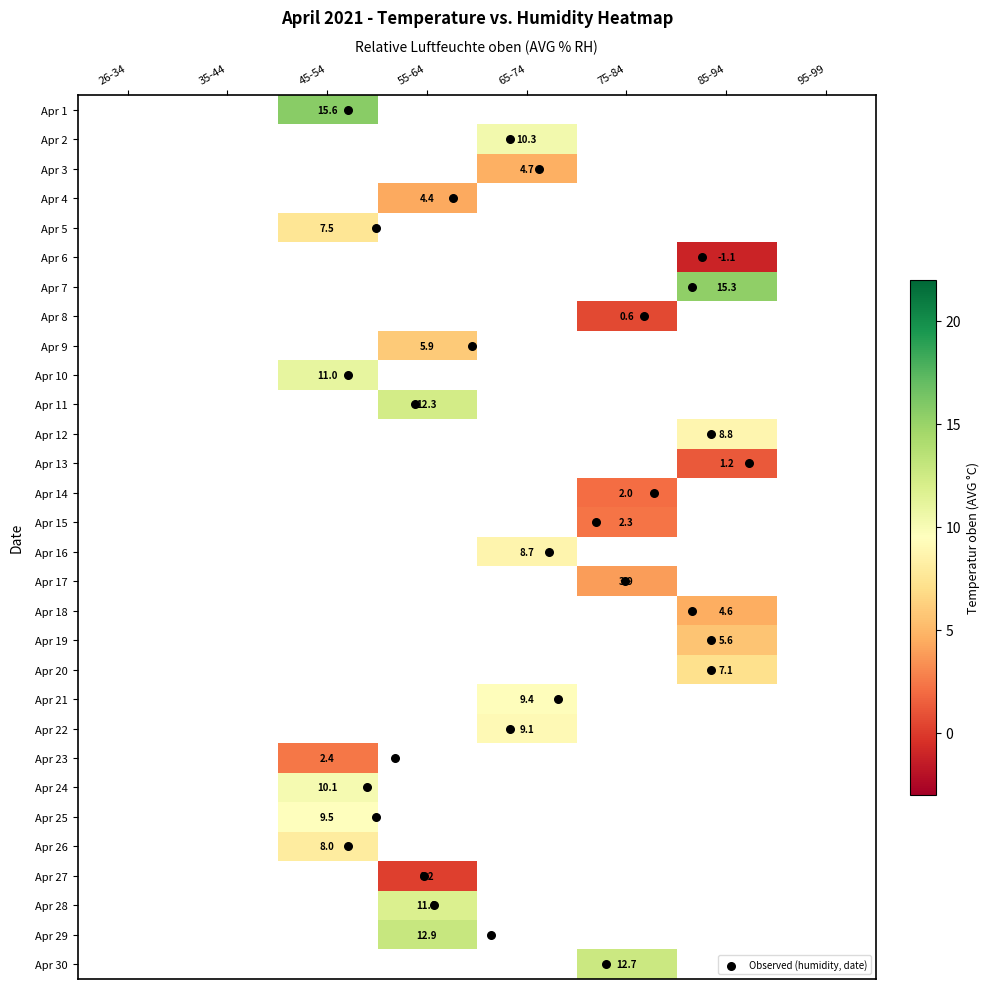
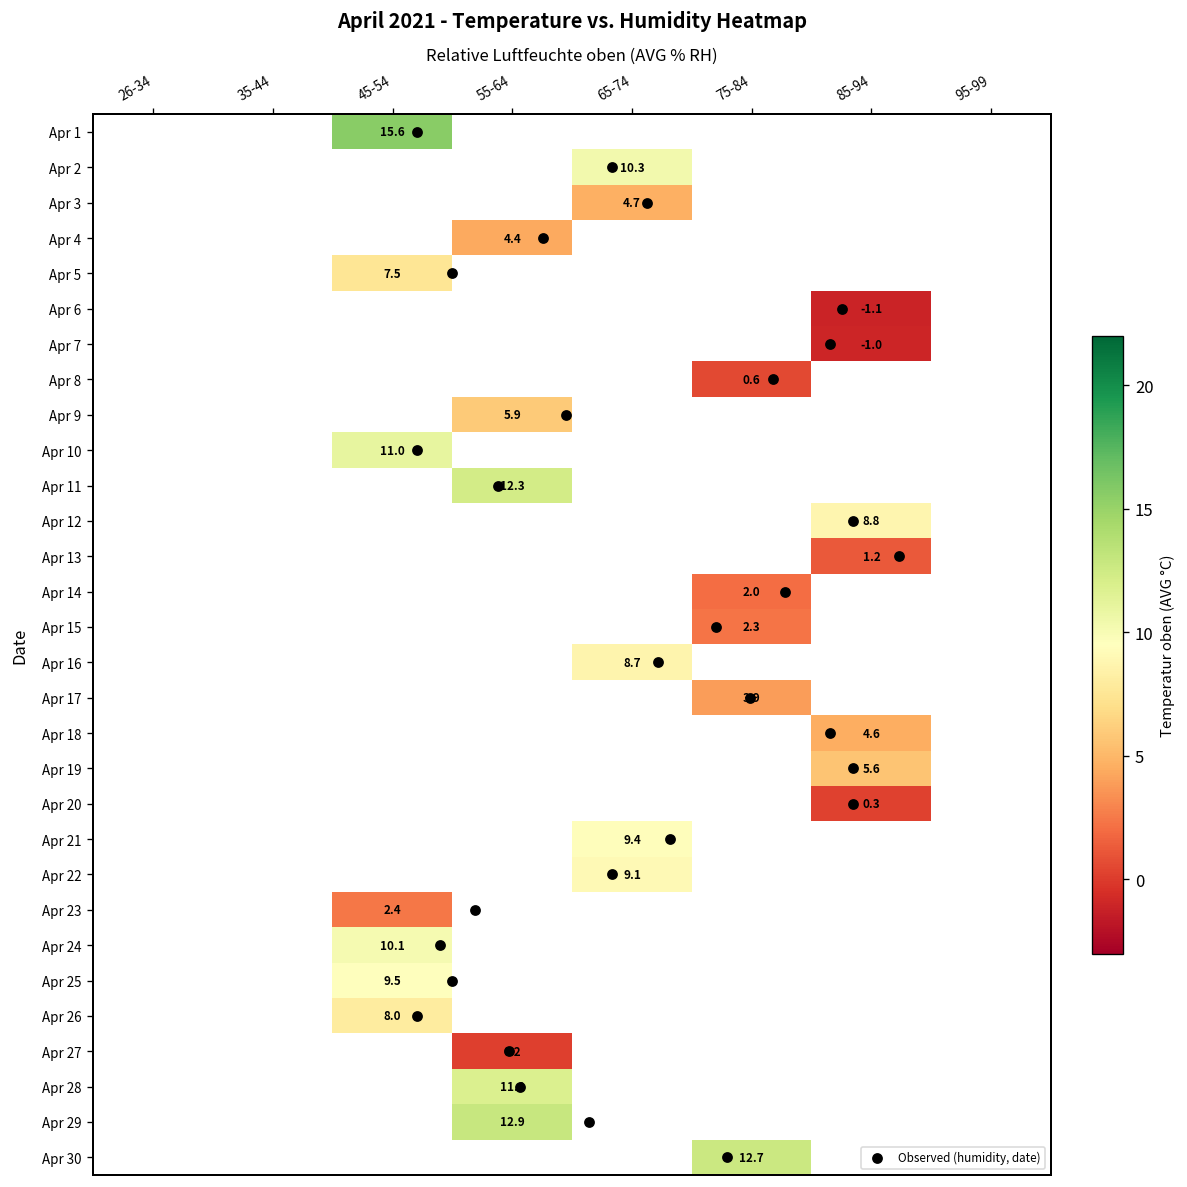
  {
    "Apr 1": {
      "45-54": 15.6
    },
    "Apr 2": {
      "65-74": 10.3
    },
    "Apr 3": {
      "65-74": 4.7
    },
    "Apr 4": {
      "55-64": 4.4
    },
    "Apr 5": {
      "45-54": 7.5
    },
    "Apr 6": {
      "85-94": -1.1
    },
    "Apr 7": {
-     "85-94": 15.3
+     "85-94": -1.0
    },
    "Apr 8": {
      "75-84": 0.6
    },
    "Apr 9": {
      "55-64": 5.9
    },
    "Apr 10": {
      "45-54": 11.0
    },
    "Apr 11": {
      "55-64": 12.3
    },
    "Apr 12": {
      "85-94": 8.8
    },
    "Apr 13": {
      "85-94": 1.2
    },
    "Apr 14": {
      "75-84": 2.0
    },
    "Apr 15": {
      "75-84": 2.3
    },
    "Apr 16": {
      "65-74": 8.7
    },
    "Apr 18": {
      "85-94": 4.6
    },
    "Apr 19": {
      "85-94": 5.6
    },
    "Apr 20": {
-     "85-94": 7.1
+     "85-94": 0.3
    },
    "Apr 21": {
      "65-74": 9.4
    },
    "Apr 22": {
      "65-74": 9.1
    },
    "Apr 23": {
      "45-54": 2.4
    },
    "Apr 24": {
      "45-54": 10.1
    },
    "Apr 25": {
      "45-54": 9.5
    },
    "Apr 26": {
      "45-54": 8.0
    },
    "Apr 29": {
      "55-64": 12.9
    },
    "Apr 30": {
      "75-84": 12.7
    }
  }
